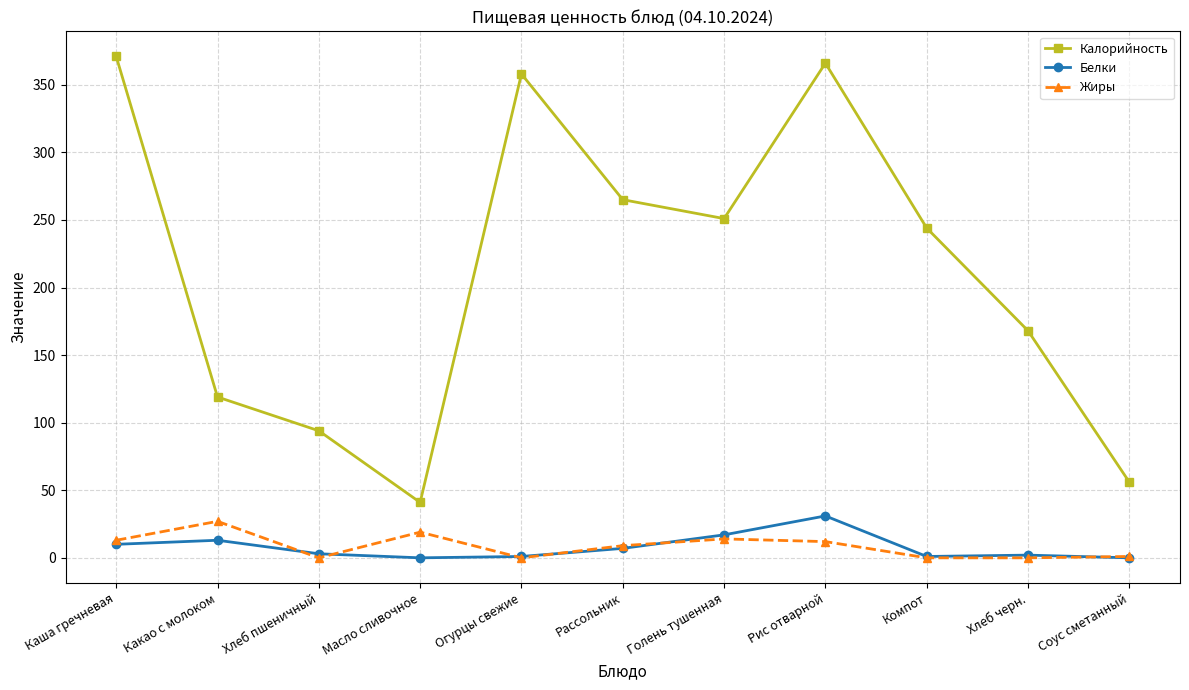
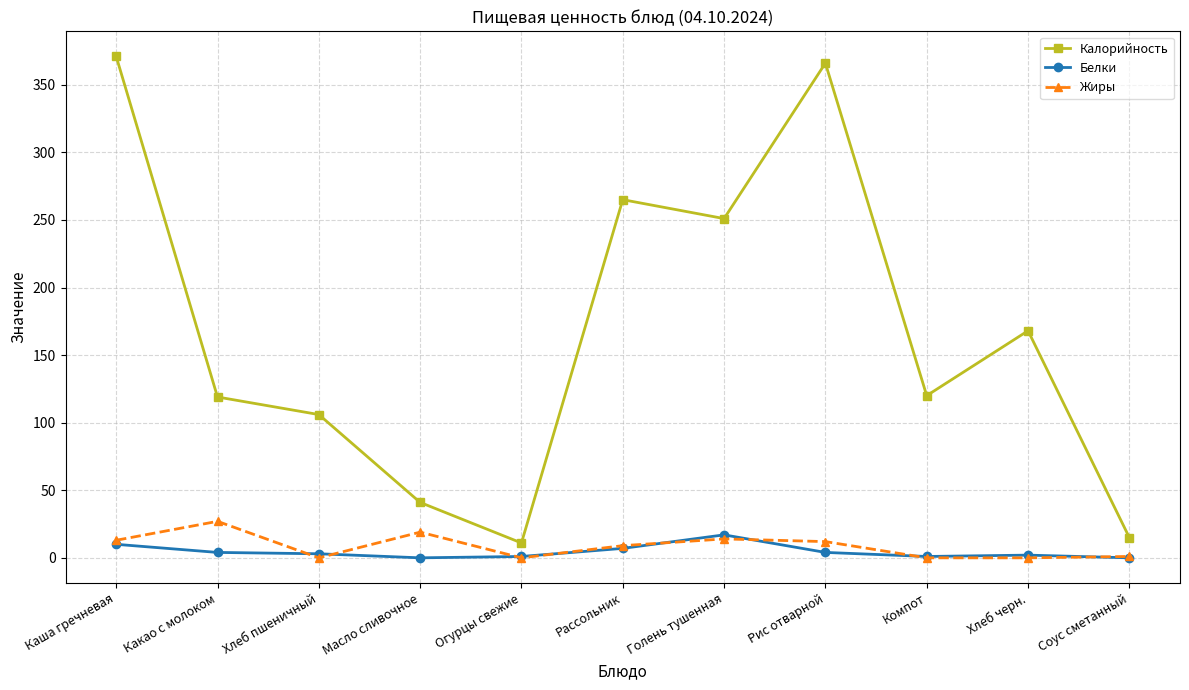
  {
    "Калорийность": {
      "Каша гречневая": 371,
      "Какао с молоком": 119,
-     "Хлеб пшеничный": 94,
+     "Хлеб пшеничный": 106,
      "Масло сливочное": 41,
-     "Огурцы свежие": 358,
+     "Огурцы свежие": 11,
      "Рассольник": 265,
      "Голень тушенная": 251,
      "Рис отварной": 366,
-     "Компот": 244,
+     "Компот": 120,
      "Хлеб черн.": 168,
-     "Соус сметанный": 56
+     "Соус сметанный": 15
    },
    "Белки": {
      "Каша гречневая": 10,
-     "Какао с молоком": 13,
+     "Какао с молоком": 4,
      "Хлеб пшеничный": 3,
      "Масло сливочное": 0,
      "Рассольник": 7,
      "Голень тушенная": 17,
-     "Рис отварной": 31,
+     "Рис отварной": 4,
      "Хлеб черн.": 2
    },
    "Жиры": {
      "Каша гречневая": 13,
      "Какао с молоком": 27,
      "Хлеб пшеничный": 0,
      "Масло сливочное": 19,
      "Рассольник": 9,
      "Голень тушенная": 14,
      "Рис отварной": 12,
      "Хлеб черн.": 0
    }
  }
